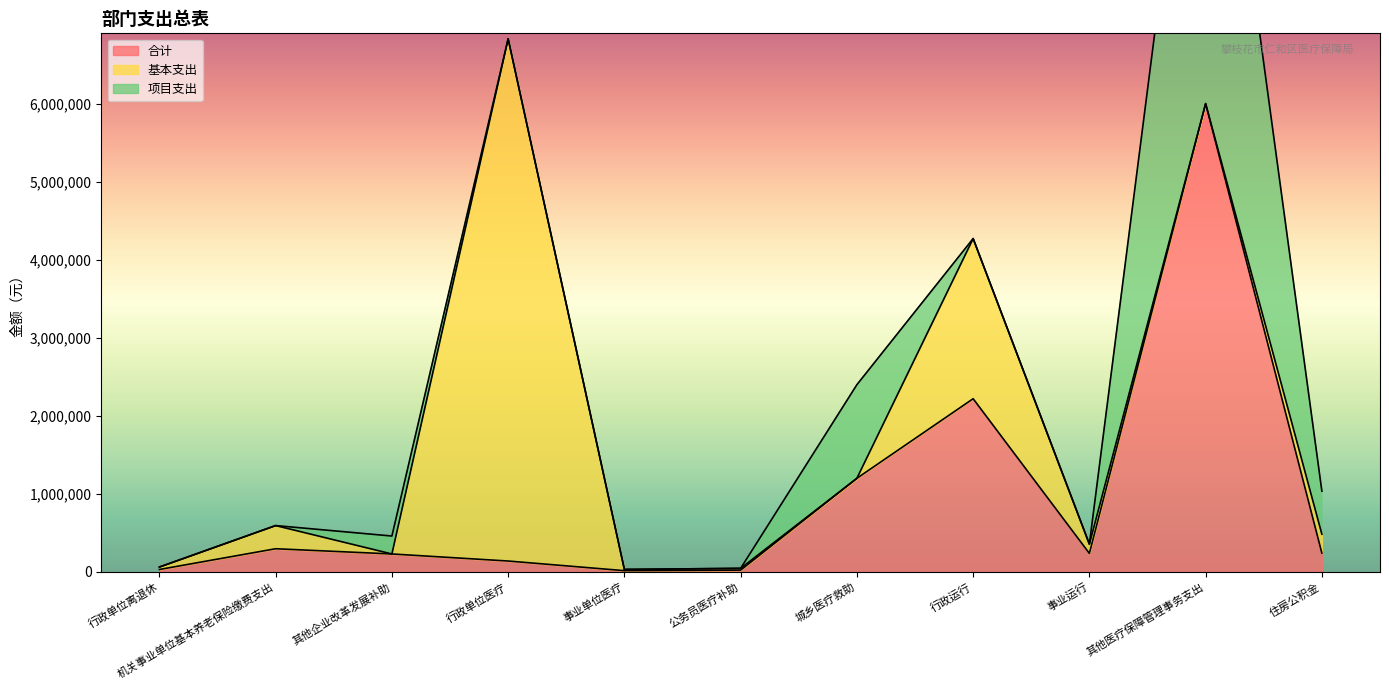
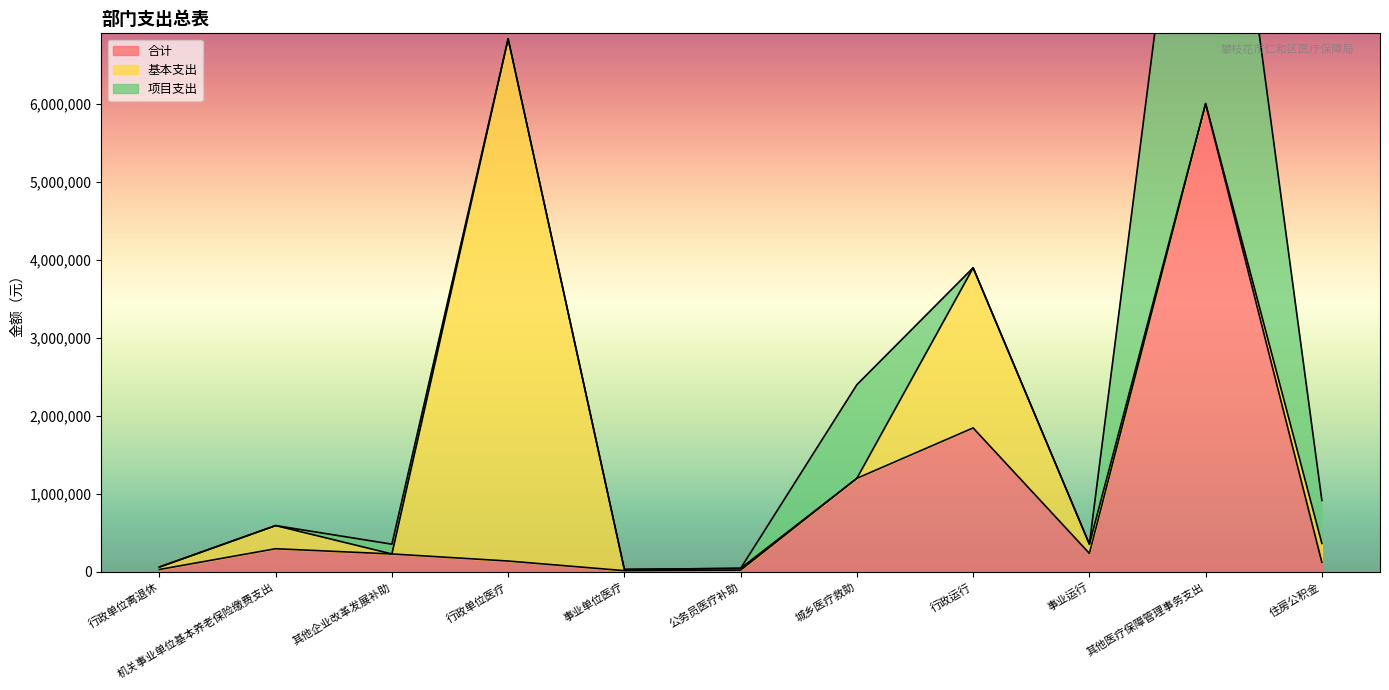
  {
    "合计": {
      "机关事业单位基本养老保险缴费支出": "300,000",
      "行政单位医疗": "100,000",
-     "行政运行": "2,200,000",
+     "行政运行": "1,800,000",
      "事业运行": "200,000",
-     "住房公积金": "200,000"
+     "住房公积金": "100,000"
    },
    "基本支出": {
      "住房公积金": "200,000"
    },
    "项目支出": {
-     "其他企业改革发展补助": "200,000",
+     "其他企业改革发展补助": "100,000",
      "城乡医疗救助": "1,200,000",
      "住房公积金": "600,000"
    }
  }
